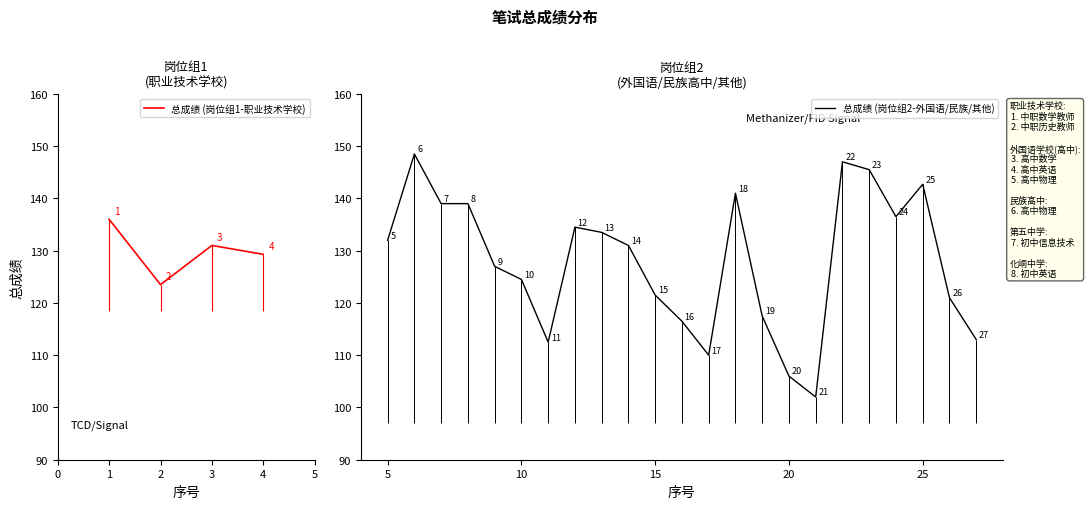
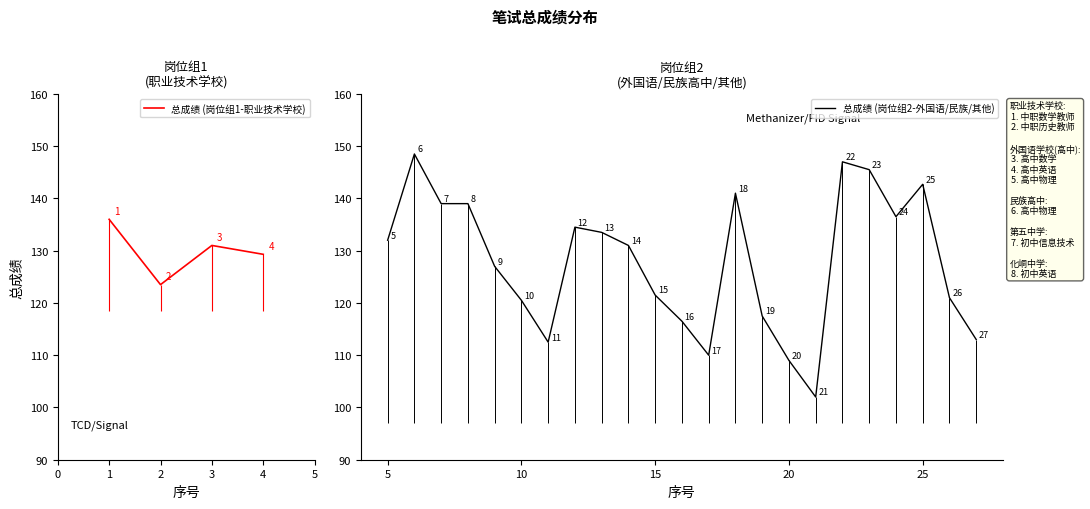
  {
    "岗位组2 (外国语/民族高中/其他)": {
-     "10": 125,
-     "20": 106
+     "10": 121,
+     "20": 109
    }
  }
